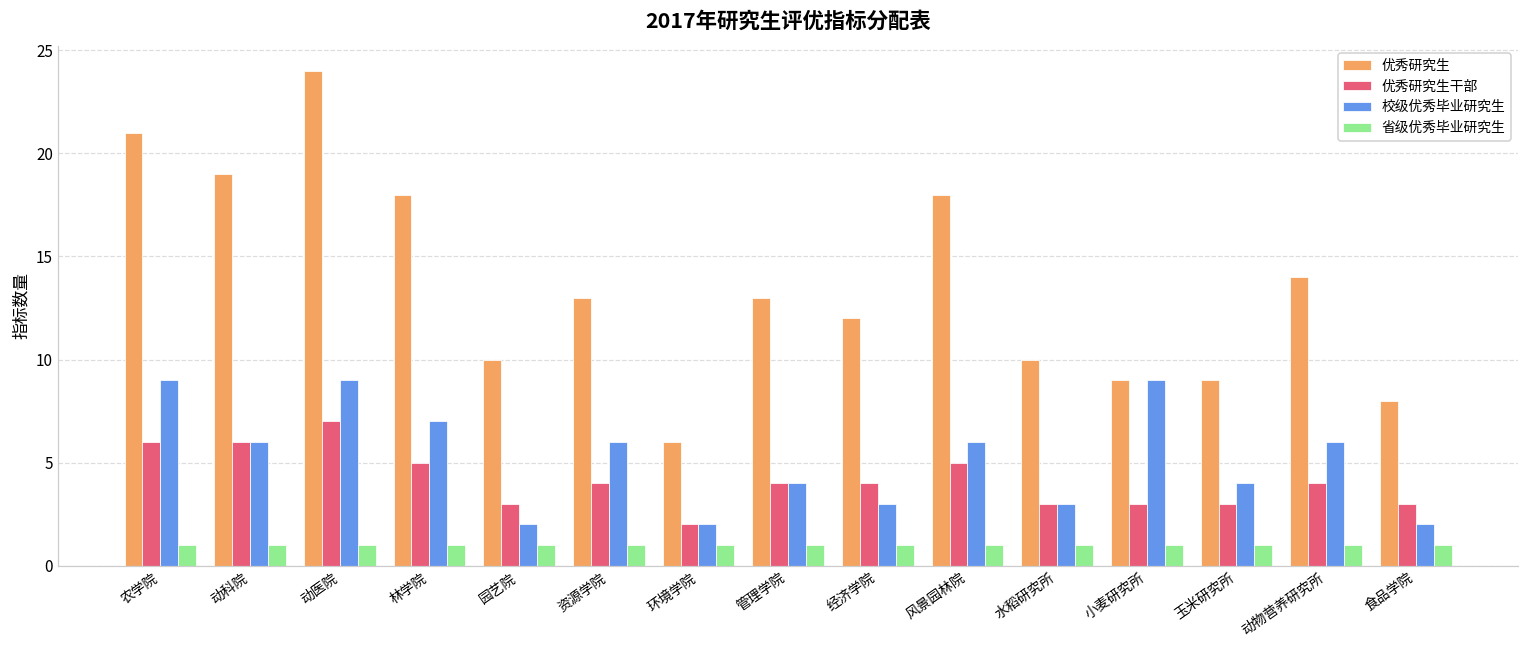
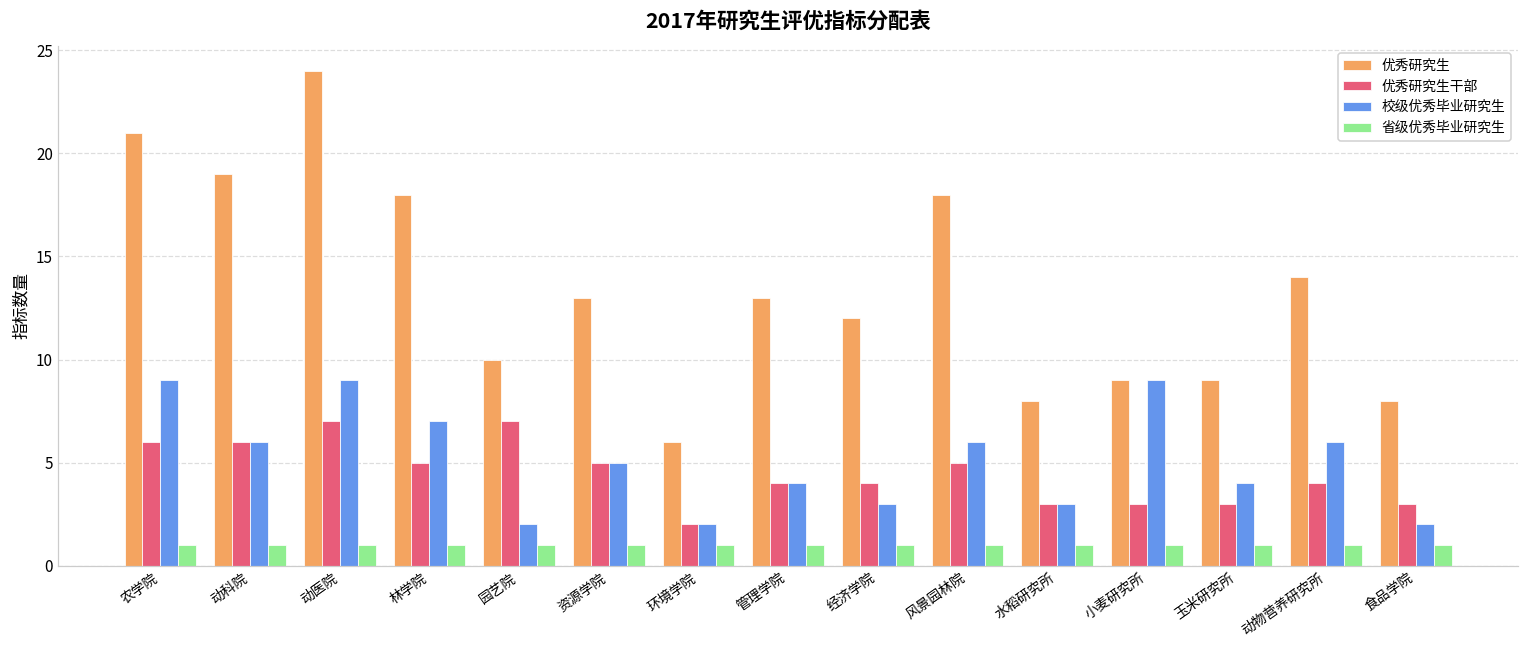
  {
    "优秀研究生": {
      "农学院": 21,
      "动科院": 19,
      "动医院": 24,
      "林学院": 18,
      "园艺院": 10,
      "资源学院": 13,
      "环境学院": 6,
      "管理学院": 13,
      "经济学院": 12,
      "风景园林院": 18,
-     "水稻研究所": 10,
+     "水稻研究所": 8,
      "小麦研究所": 9,
      "玉米研究所": 9,
      "动物营养研究所": 14,
      "食品学院": 8
    },
    "优秀研究生干部": {
      "农学院": 6,
      "动科院": 6,
      "动医院": 7,
      "林学院": 5,
-     "园艺院": 3,
-     "资源学院": 4,
+     "园艺院": 7,
+     "资源学院": 5,
      "环境学院": 2,
      "管理学院": 4,
      "经济学院": 4,
      "风景园林院": 5,
      "水稻研究所": 3,
      "小麦研究所": 3,
      "玉米研究所": 3,
      "动物营养研究所": 4,
      "食品学院": 3
    },
    "校级优秀毕业研究生": {
      "农学院": 9,
      "动科院": 6,
      "动医院": 9,
      "林学院": 7,
      "园艺院": 2,
-     "资源学院": 6,
+     "资源学院": 5,
      "环境学院": 2,
      "管理学院": 4,
      "经济学院": 3,
      "风景园林院": 6,
      "水稻研究所": 3,
      "小麦研究所": 9,
      "玉米研究所": 4,
      "动物营养研究所": 6,
      "食品学院": 2
    },
    "省级优秀毕业研究生": {
      "农学院": 1,
      "动科院": 1,
      "动医院": 1,
      "林学院": 1,
      "园艺院": 1,
      "资源学院": 1,
      "环境学院": 1,
      "管理学院": 1,
      "经济学院": 1,
      "风景园林院": 1,
      "水稻研究所": 1,
      "小麦研究所": 1,
      "玉米研究所": 1,
      "动物营养研究所": 1,
      "食品学院": 1
    }
  }
